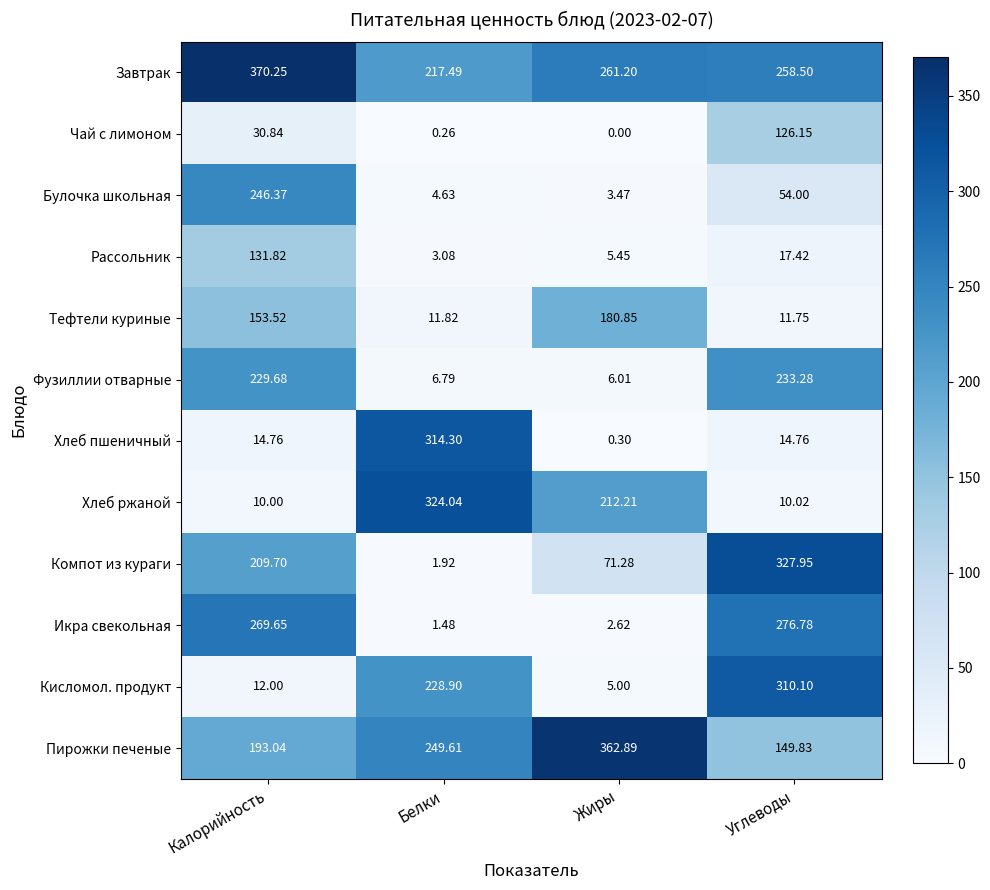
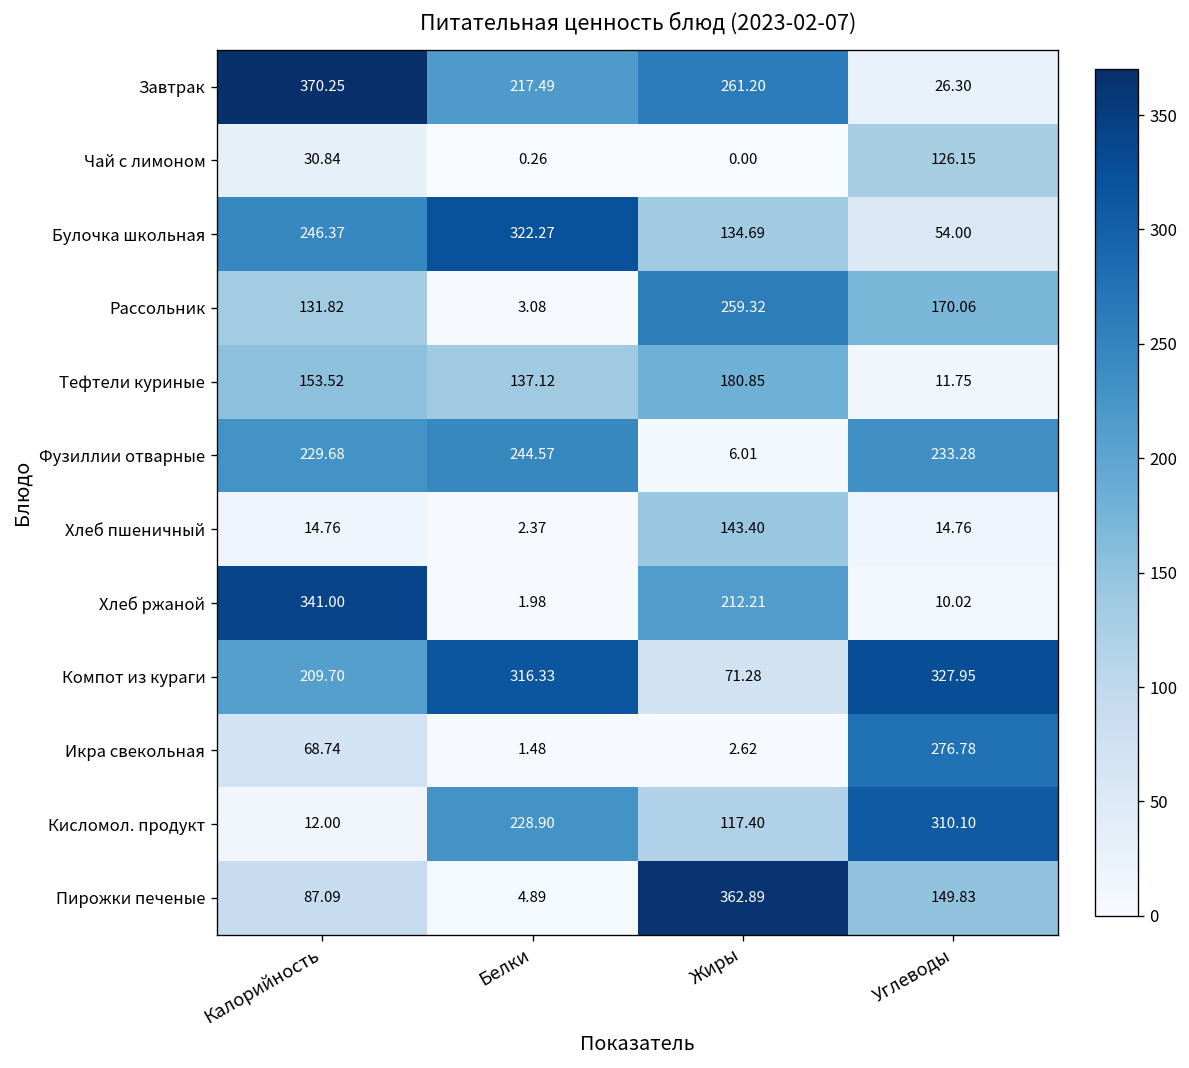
  {
    "Завтрак": {
      "Калорийность": 370.25,
      "Белки": 217.49,
      "Жиры": 261.20,
-     "Углеводы": 258.50
+     "Углеводы": 26.30
    },
    "Чай с лимоном": {
      "Калорийность": 30.84,
      "Белки": 0.26,
      "Жиры": 0.00,
      "Углеводы": 126.15
    },
    "Булочка школьная": {
      "Калорийность": 246.37,
-     "Белки": 4.63,
-     "Жиры": 3.47,
+     "Белки": 322.27,
+     "Жиры": 134.69,
      "Углеводы": 54.00
    },
    "Рассольник": {
      "Калорийность": 131.82,
      "Белки": 3.08,
-     "Жиры": 5.45,
-     "Углеводы": 17.42
+     "Жиры": 259.32,
+     "Углеводы": 170.06
    },
    "Тефтели куриные": {
      "Калорийность": 153.52,
-     "Белки": 11.82,
+     "Белки": 137.12,
      "Жиры": 180.85,
      "Углеводы": 11.75
    },
    "Фузиллии отварные": {
      "Калорийность": 229.68,
-     "Белки": 6.79,
+     "Белки": 244.57,
      "Жиры": 6.01,
      "Углеводы": 233.28
    },
    "Хлеб пшеничный": {
      "Калорийность": 14.76,
-     "Белки": 314.30,
-     "Жиры": 0.30,
+     "Белки": 2.37,
+     "Жиры": 143.40,
      "Углеводы": 14.76
    },
    "Хлеб ржаной": {
-     "Калорийность": 10.00,
-     "Белки": 324.04,
+     "Калорийность": 341.00,
+     "Белки": 1.98,
      "Жиры": 212.21,
      "Углеводы": 10.02
    },
    "Компот из кураги": {
      "Калорийность": 209.70,
-     "Белки": 1.92,
+     "Белки": 316.33,
      "Жиры": 71.28,
      "Углеводы": 327.95
    },
    "Икра свекольная": {
-     "Калорийность": 269.65,
+     "Калорийность": 68.74,
      "Белки": 1.48,
      "Жиры": 2.62,
      "Углеводы": 276.78
    },
    "Кисломол. продукт": {
      "Калорийность": 12.00,
      "Белки": 228.90,
-     "Жиры": 5.00,
+     "Жиры": 117.40,
      "Углеводы": 310.10
    },
    "Пирожки печеные": {
-     "Калорийность": 193.04,
-     "Белки": 249.61,
+     "Калорийность": 87.09,
+     "Белки": 4.89,
      "Жиры": 362.89,
      "Углеводы": 149.83
    }
  }
